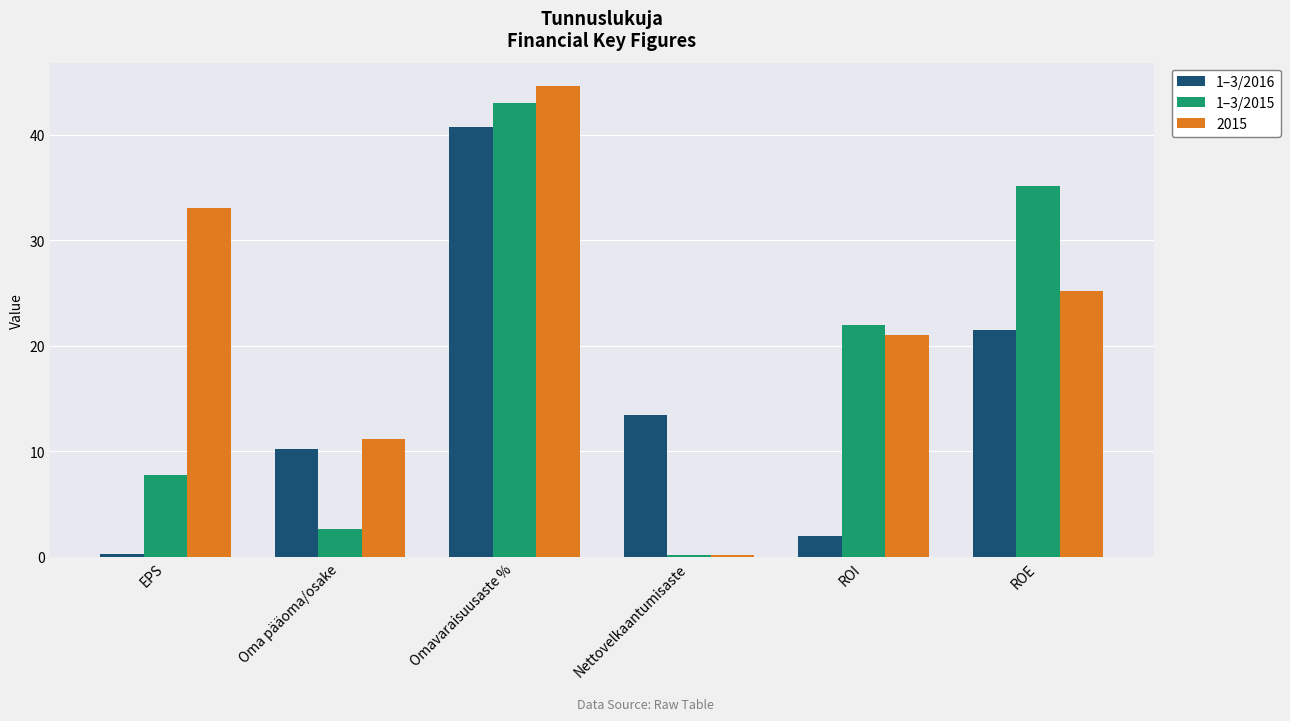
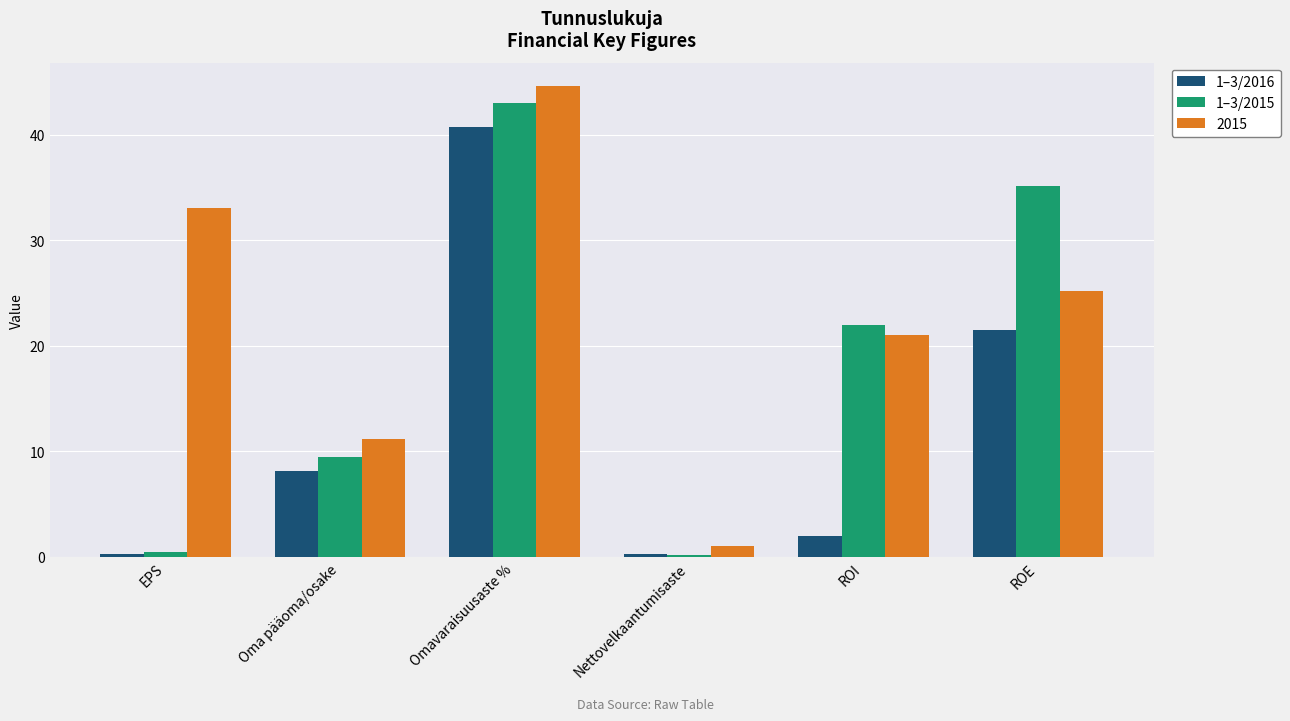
  {
    "1–3/2016": {
      "EPS": 0.3,
-     "Oma pääoma/osake": 10.2,
+     "Oma pääoma/osake": 8.1,
      "Omavaraisuusaste %": 40.7,
-     "Nettovelkaantumisaste": 13.4,
+     "Nettovelkaantumisaste": 0.3,
      "ROI": 2.0,
      "ROE": 21.5
    },
    "1–3/2015": {
-     "EPS": 7.8,
-     "Oma pääoma/osake": 2.6,
+     "EPS": 0.4,
+     "Oma pääoma/osake": 9.4,
      "Omavaraisuusaste %": 43.0,
      "ROI": 22.0,
      "ROE": 35.1
    },
    "2015": {
      "EPS": 33.1,
      "Oma pääoma/osake": 11.2,
      "Omavaraisuusaste %": 44.6,
-     "Nettovelkaantumisaste": 0.2,
+     "Nettovelkaantumisaste": 1.1,
      "ROI": 21.0,
      "ROE": 25.2
    }
  }
